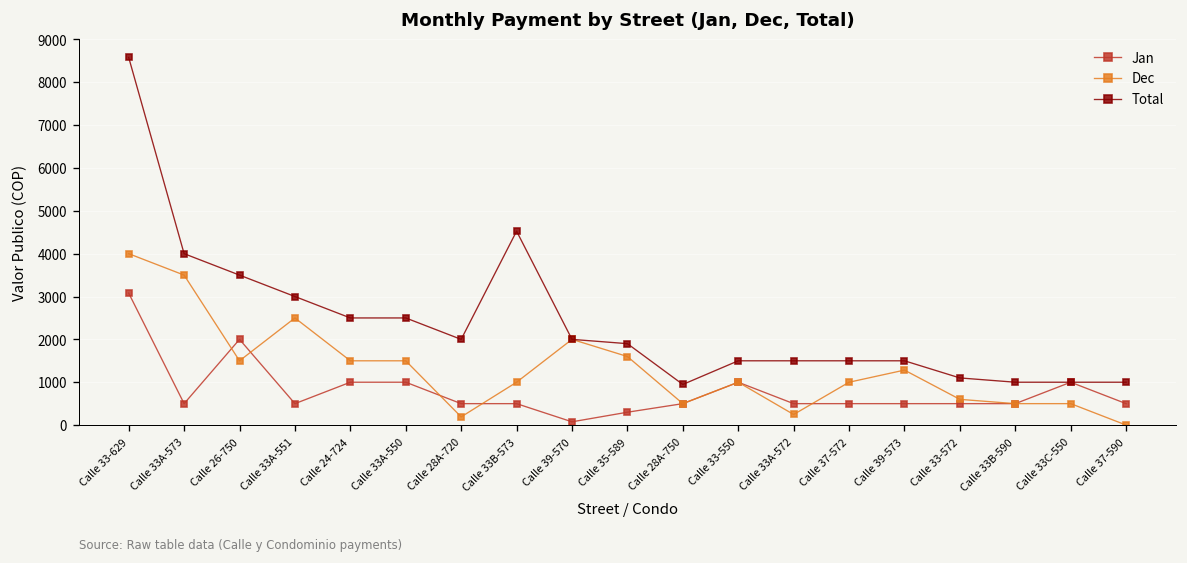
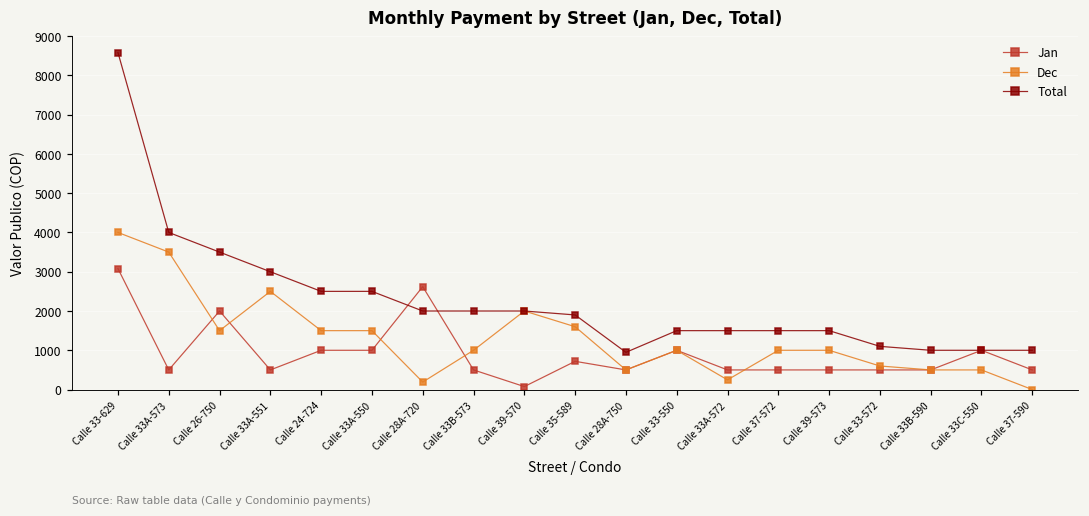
  {
    "Jan": {
      "Calle 33-629": 3100,
      "Calle 33A-573": 500,
      "Calle 26-750": 2000,
      "Calle 33A-551": 500,
      "Calle 24-724": 1000,
      "Calle 33A-550": 1000,
-     "Calle 28A-720": 500,
+     "Calle 28A-720": 2600,
      "Calle 33B-573": 500,
      "Calle 39-570": 100,
-     "Calle 35-589": 300,
+     "Calle 35-589": 700,
      "Calle 33A-572": 500,
      "Calle 37-572": 500,
      "Calle 39-573": 500,
      "Calle 33-572": 500,
      "Calle 37-590": 500
    },
    "Dec": {
      "Calle 33-629": 4000,
      "Calle 33A-573": 3500,
      "Calle 26-750": 1500,
      "Calle 33A-551": 2500,
      "Calle 24-724": 1500,
      "Calle 33A-550": 1500,
      "Calle 28A-720": 200,
      "Calle 33B-573": 1000,
      "Calle 35-589": 1600,
      "Calle 33A-572": 200,
      "Calle 37-572": 1000,
-     "Calle 39-573": 1300,
+     "Calle 39-573": 1000,
      "Calle 33-572": 600,
      "Calle 33C-550": 500,
      "Calle 37-590": 0
    },
    "Total": {
      "Calle 33-629": 8600,
      "Calle 33A-573": 4000,
      "Calle 26-750": 3500,
      "Calle 33A-551": 3000,
      "Calle 24-724": 2500,
      "Calle 33A-550": 2500,
      "Calle 28A-720": 2000,
-     "Calle 33B-573": 4500,
+     "Calle 33B-573": 2000,
      "Calle 35-589": 1900,
      "Calle 28A-750": 900,
      "Calle 33-550": 1500,
      "Calle 33A-572": 1500,
      "Calle 37-572": 1500,
      "Calle 39-573": 1500,
      "Calle 33-572": 1100,
      "Calle 33B-590": 1000,
      "Calle 37-590": 1000
    }
  }
